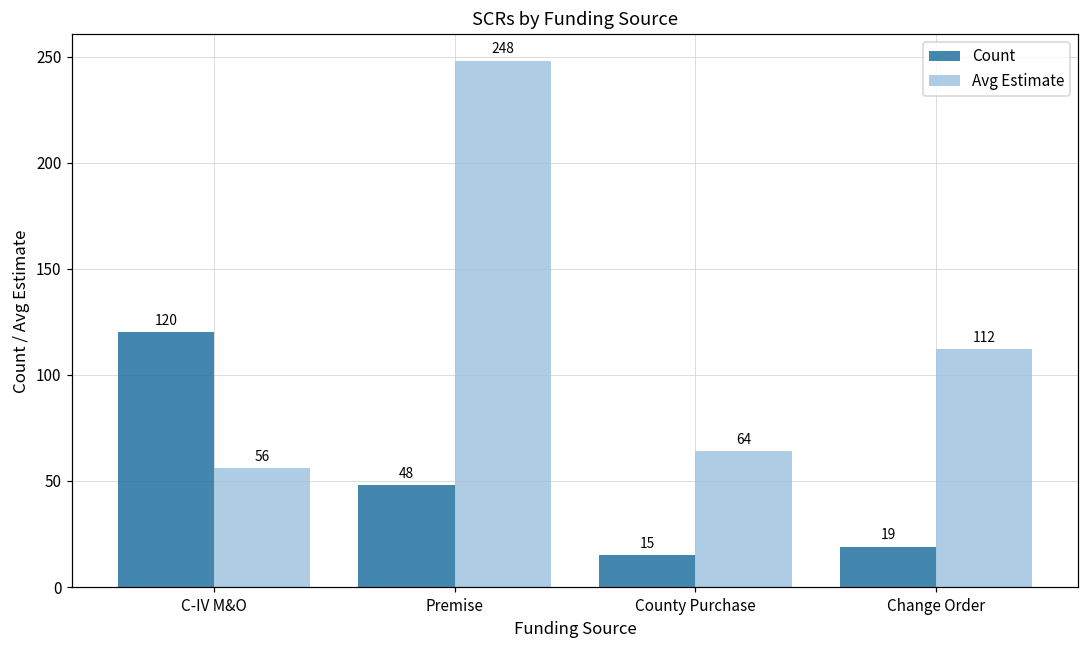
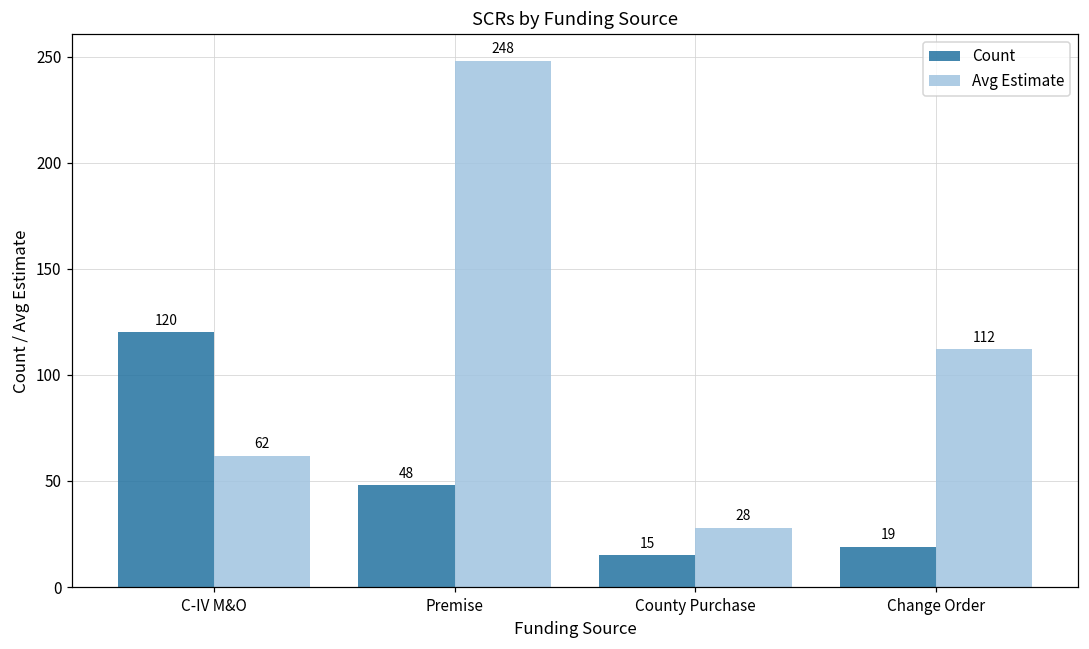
  {
    "Count": {
      "C-IV M&O": 120,
      "Premise": 48,
      "County Purchase": 15,
      "Change Order": 19
    },
    "Avg Estimate": {
-     "C-IV M&O": 56,
+     "C-IV M&O": 62,
      "Premise": 248,
-     "County Purchase": 64,
+     "County Purchase": 28,
      "Change Order": 112
    }
  }
